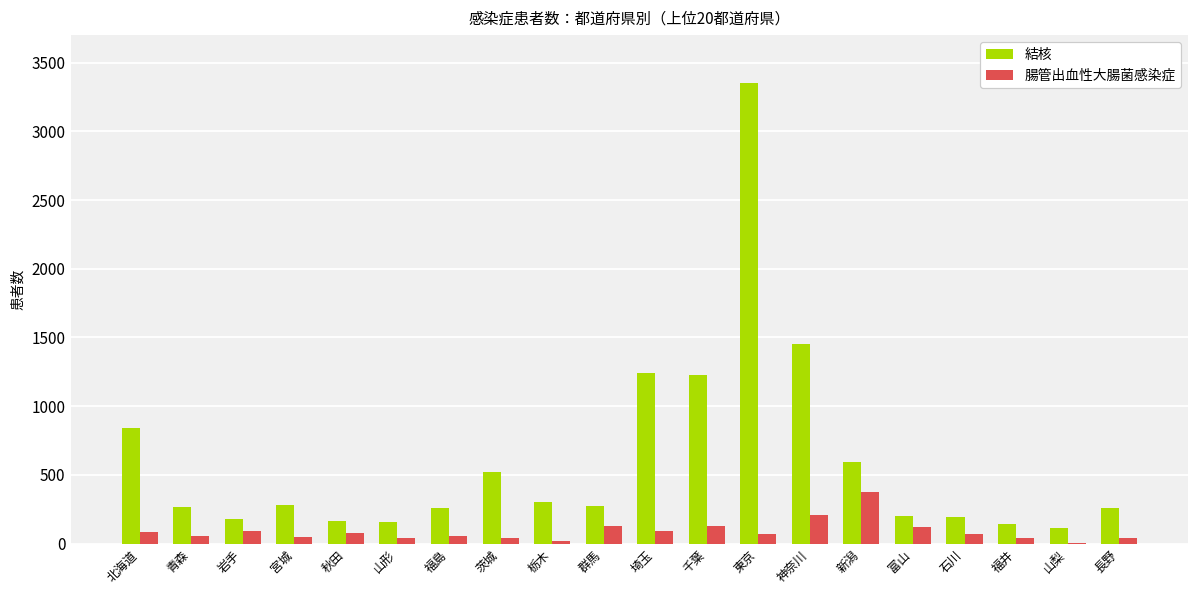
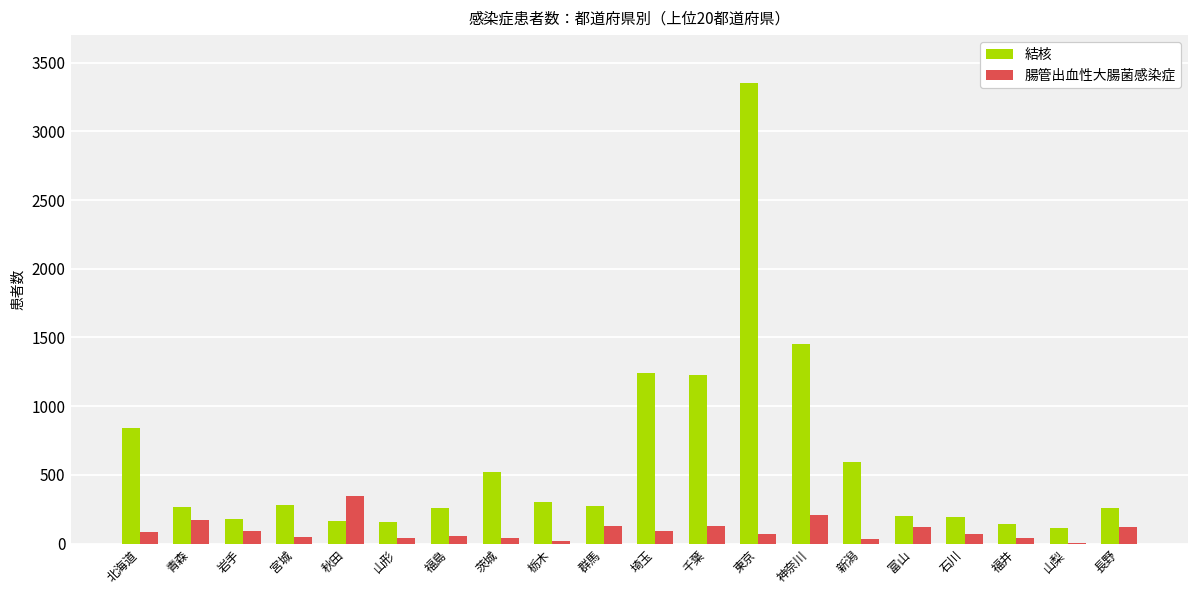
  {
    "結核": {
      "北海道": 840,
      "青森": 270,
      "岩手": 180,
      "宮城": 280,
      "秋田": 170,
      "山形": 160,
      "福島": 260,
      "茨城": 520,
      "栃木": 300,
      "群馬": 280,
      "埼玉": 1240,
      "千葉": 1230,
      "東京": 3350,
      "神奈川": 1450,
      "新潟": 590,
      "富山": 200,
      "石川": 190,
      "福井": 140,
      "山梨": 120,
      "長野": 260
    },
    "腸管出血性大腸菌感染症": {
      "北海道": 80,
-     "青森": 50,
+     "青森": 170,
      "岩手": 90,
      "宮城": 50,
-     "秋田": 80,
+     "秋田": 350,
      "山形": 40,
      "福島": 60,
      "茨城": 40,
      "群馬": 130,
      "埼玉": 90,
      "千葉": 130,
      "東京": 70,
      "神奈川": 210,
-     "新潟": 370,
+     "新潟": 40,
      "富山": 120,
      "石川": 70,
      "福井": 40,
-     "長野": 40
+     "長野": 120
    }
  }
